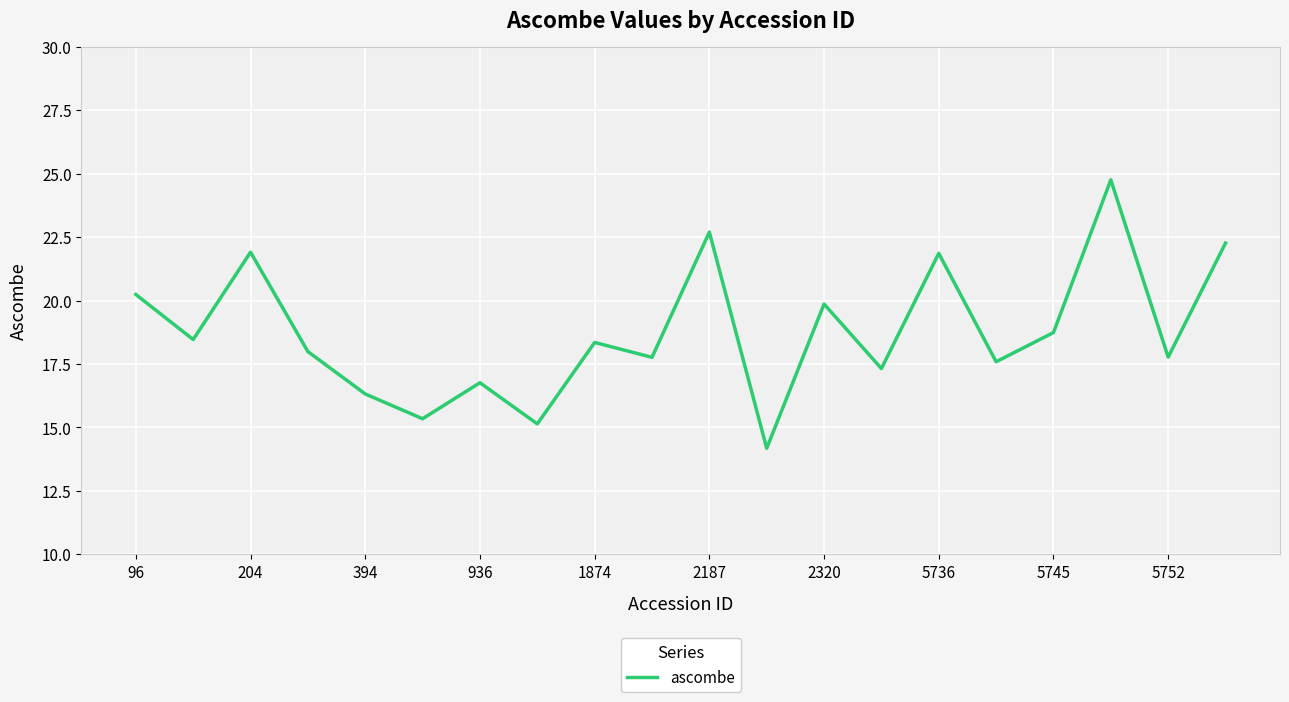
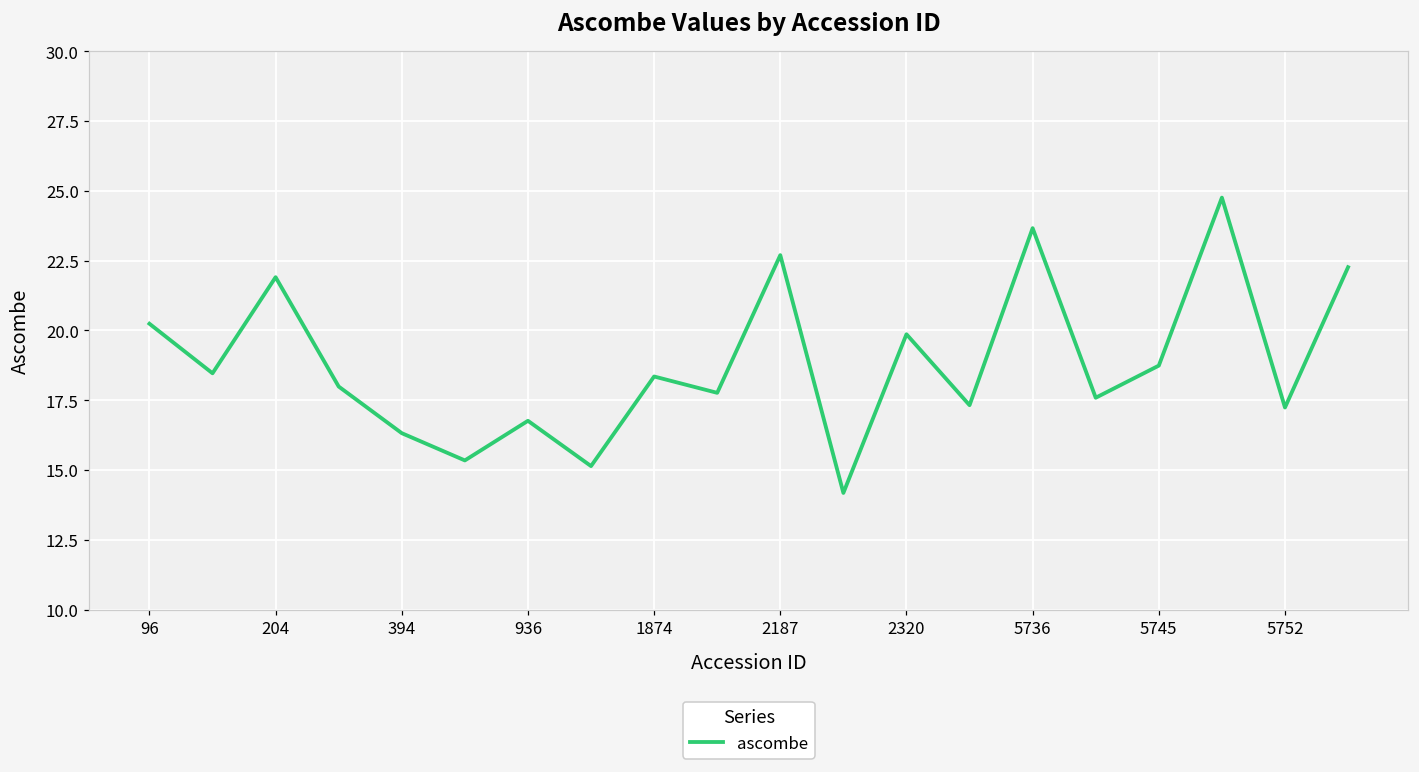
  {
    "96": 20.2,
    "204": 21.9,
    "394": 16.3,
    "936": 16.8,
    "1874": 18.4,
    "2187": 22.7,
    "2320": 19.9,
-   "5736": 21.9,
+   "5736": 23.7,
    "5745": 18.7,
-   "5752": 17.8
+   "5752": 17.2
  }
